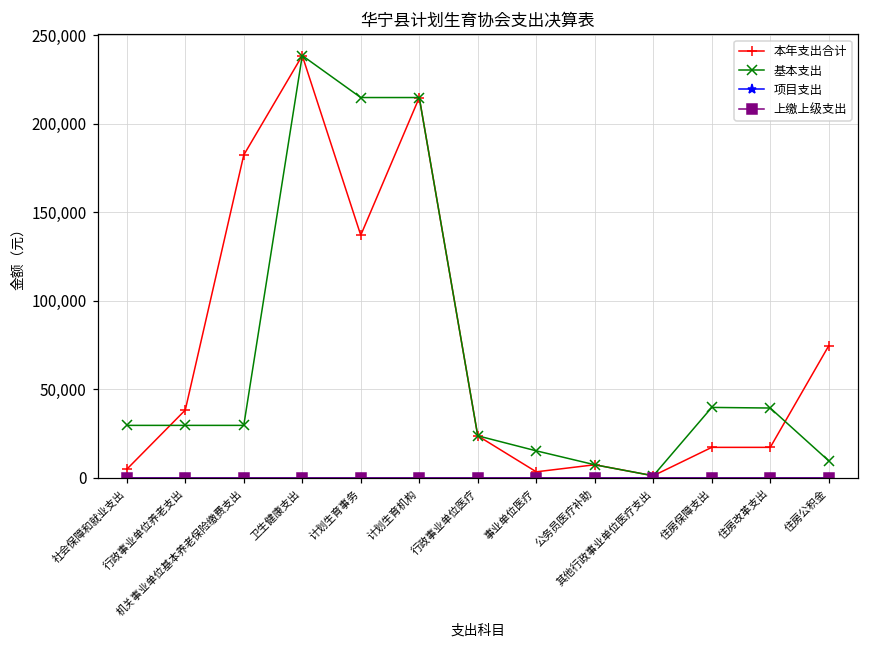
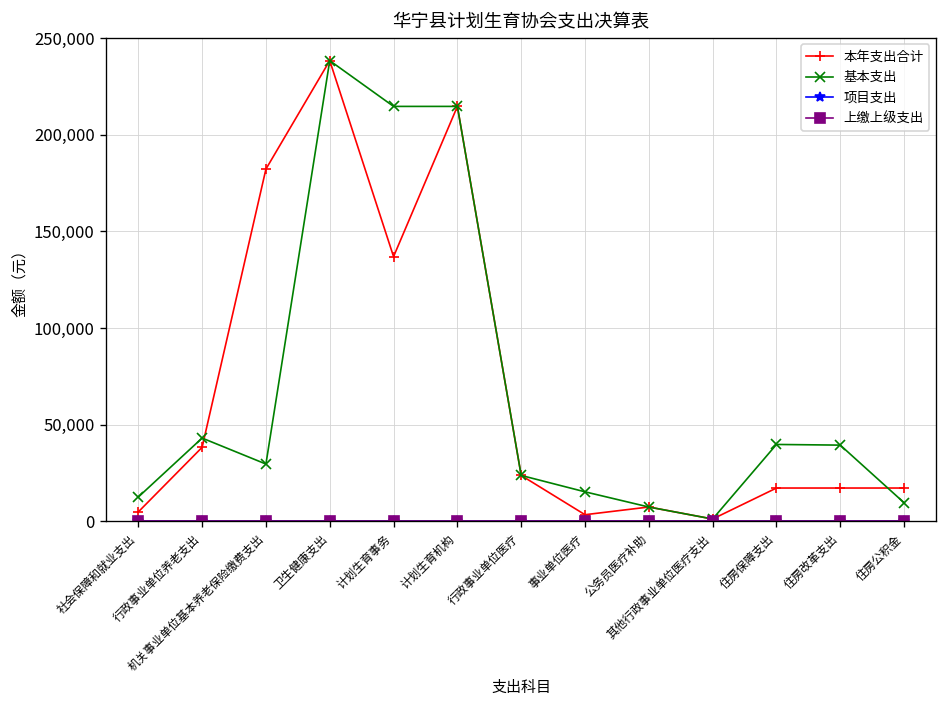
  {
    "本年支出合计": {
      "社会保障和就业支出": "5,000",
      "行政事业单位养老支出": "38,000",
      "机关事业单位基本养老保险缴费支出": "182,000",
      "计划生育事务": "137,000",
      "事业单位医疗": "3,000",
      "住房保障支出": "17,000",
      "住房改革支出": "17,000",
-     "住房公积金": "75,000"
+     "住房公积金": "17,000"
    },
    "基本支出": {
-     "社会保障和就业支出": "30,000",
-     "行政事业单位养老支出": "30,000",
+     "社会保障和就业支出": "13,000",
+     "行政事业单位养老支出": "43,000",
      "机关事业单位基本养老保险缴费支出": "30,000",
      "计划生育事务": "215,000",
      "事业单位医疗": "15,000",
      "住房保障支出": "40,000",
      "住房改革支出": "39,000",
      "住房公积金": "10,000"
    },
    "上缴上级支出": {
      "社会保障和就业支出": "0",
      "行政事业单位养老支出": "0",
      "机关事业单位基本养老保险缴费支出": "0",
      "卫生健康支出": "0",
      "计划生育事务": "0",
      "计划生育机构": "0",
      "行政事业单位医疗": "0",
      "事业单位医疗": "0",
      "公务员医疗补助": "0",
      "住房保障支出": "0",
      "住房改革支出": "0",
      "住房公积金": "0"
    }
  }
